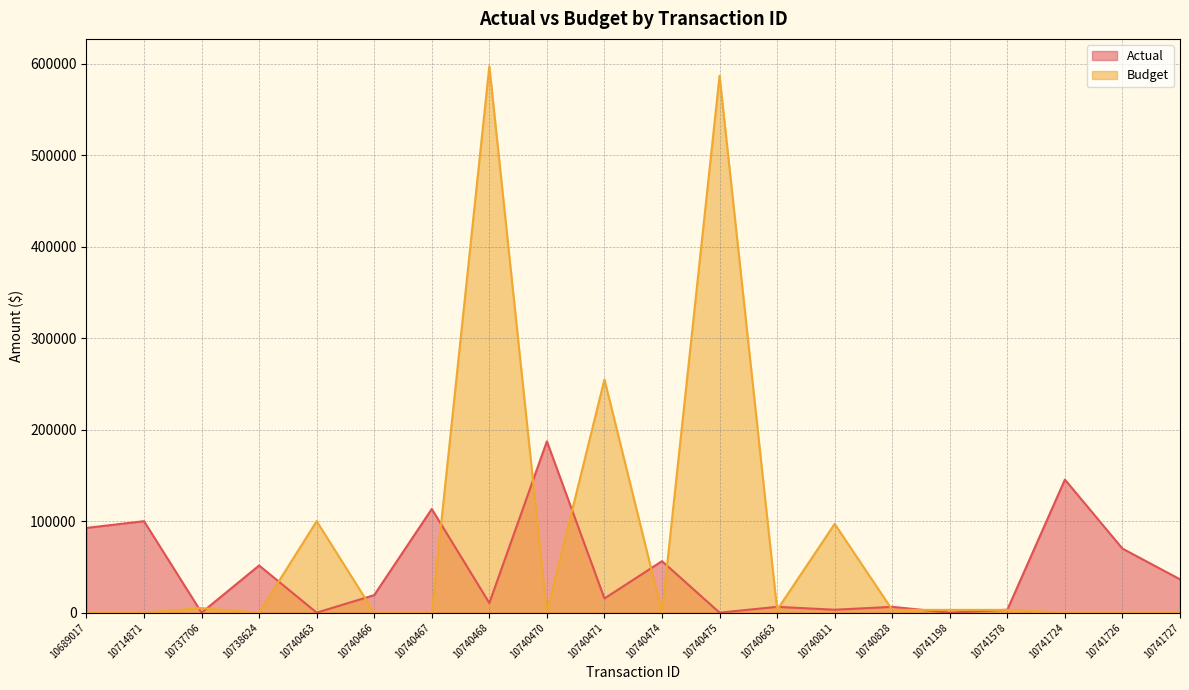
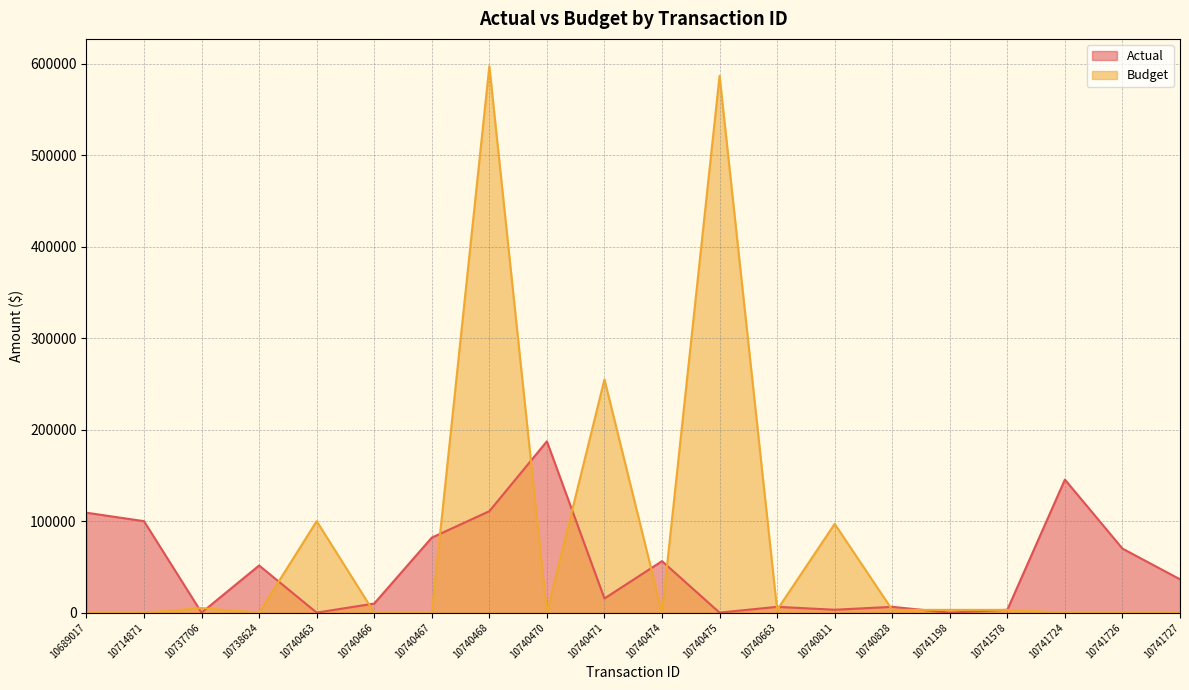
  {
    "Actual": {
-     "10689017": 90000,
+     "10689017": 110000,
      "10714871": 100000,
      "10737706": 0,
      "10738624": 50000,
      "10740463": 0,
-     "10740466": 20000,
-     "10740467": 110000,
-     "10740468": 10000,
+     "10740466": 10000,
+     "10740467": 80000,
+     "10740468": 110000,
      "10740470": 190000,
      "10740471": 20000,
      "10740474": 60000,
      "10740475": 0,
      "10740663": 10000,
      "10740811": 0,
      "10740828": 10000,
      "10741198": 0,
      "10741724": 150000,
      "10741726": 70000,
      "10741727": 40000
    },
    "Budget": {
      "10689017": 0,
      "10714871": 0,
      "10737706": 10000,
      "10738624": 0,
      "10740463": 100000,
      "10740466": 0,
      "10740467": 0,
      "10740468": 600000,
      "10740470": 0,
      "10740471": 260000,
      "10740474": 0,
      "10740475": 590000,
      "10740663": 0,
      "10740811": 100000,
      "10740828": 0,
      "10741198": 0,
      "10741724": 0,
      "10741726": 0,
      "10741727": 0
    }
  }
